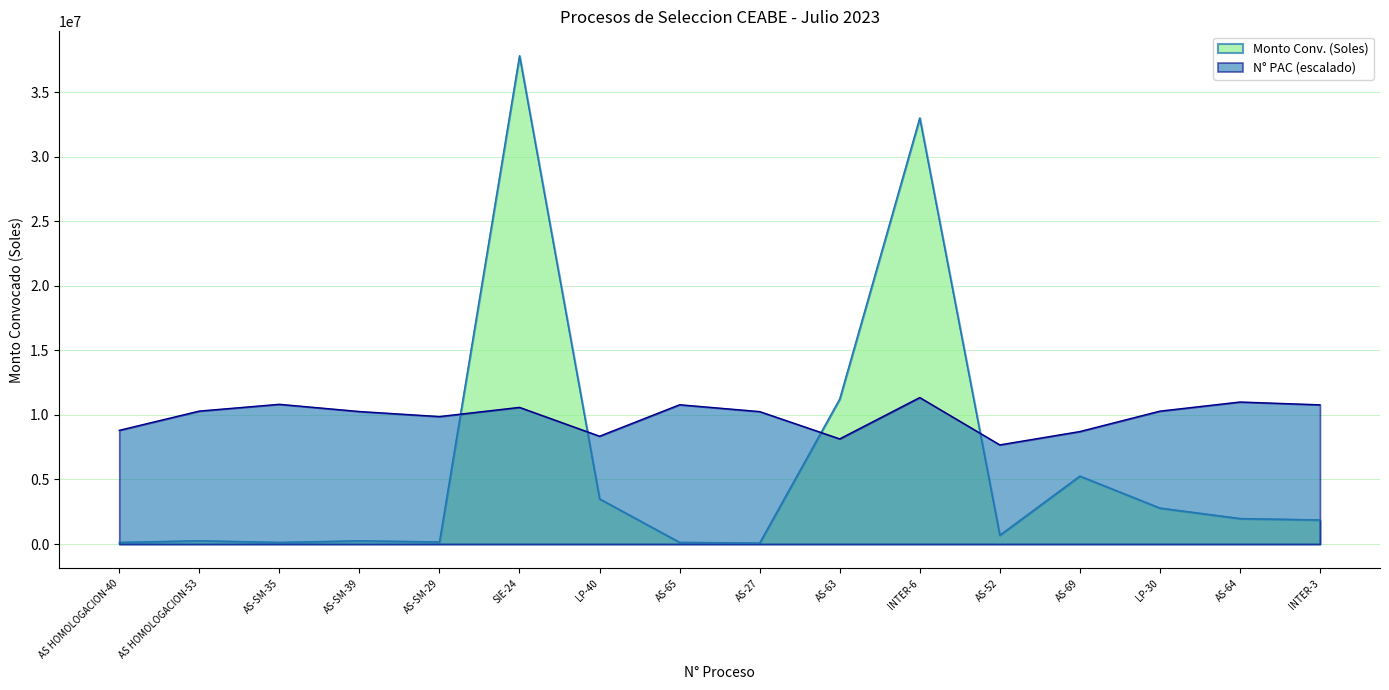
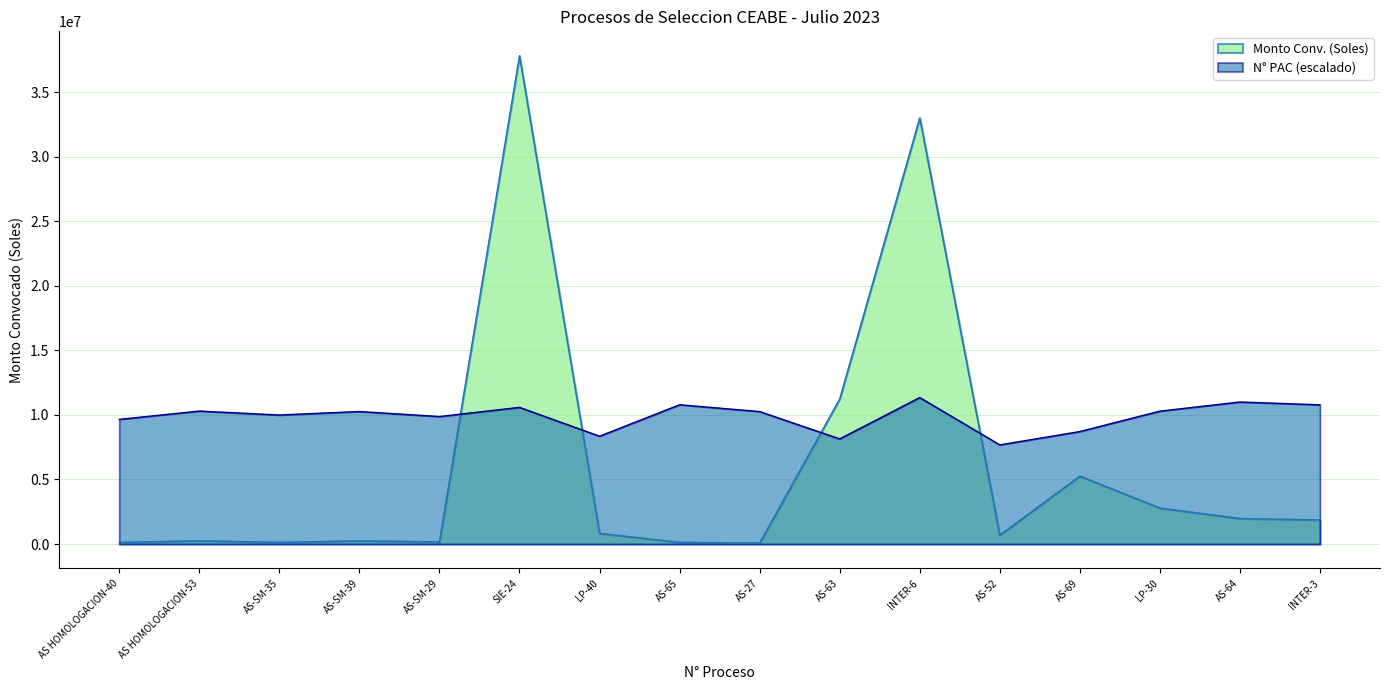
  {
    "Monto Conv. (Soles)": {
      "AS HOMOLOGACION-40": 100000,
      "AS HOMOLOGACION-53": 300000,
      "AS-SM-35": 100000,
      "AS-SM-39": 300000,
      "AS-SM-29": 200000,
      "SIE-24": 37800000,
-     "LP-40": 3500000,
+     "LP-40": 800000,
      "AS-65": 100000,
      "AS-27": 100000,
      "AS-63": 11200000,
      "INTER-6": 33000000,
      "AS-52": 700000,
      "AS-69": 5300000,
      "LP-30": 2800000,
      "AS-64": 2000000,
      "INTER-3": 1900000
    },
    "N° PAC (escalado)": {
-     "AS HOMOLOGACION-40": 8800000,
+     "AS HOMOLOGACION-40": 9700000,
      "AS HOMOLOGACION-53": 10300000,
-     "AS-SM-35": 10800000,
+     "AS-SM-35": 10000000,
      "AS-SM-39": 10300000,
      "AS-SM-29": 9900000,
      "SIE-24": 10600000,
      "LP-40": 8400000,
      "AS-65": 10800000,
      "AS-27": 10300000,
      "AS-63": 8100000,
      "INTER-6": 11300000,
      "AS-52": 7700000,
      "AS-69": 8700000,
      "LP-30": 10300000,
      "AS-64": 11000000,
      "INTER-3": 10800000
    }
  }
